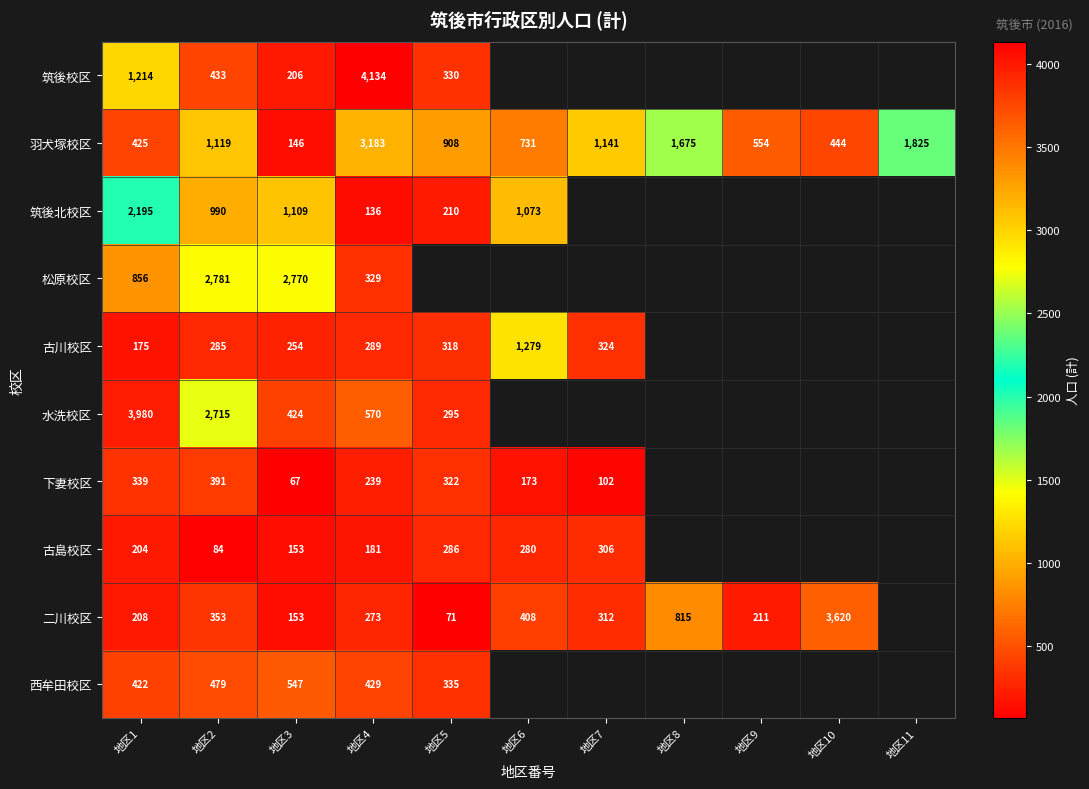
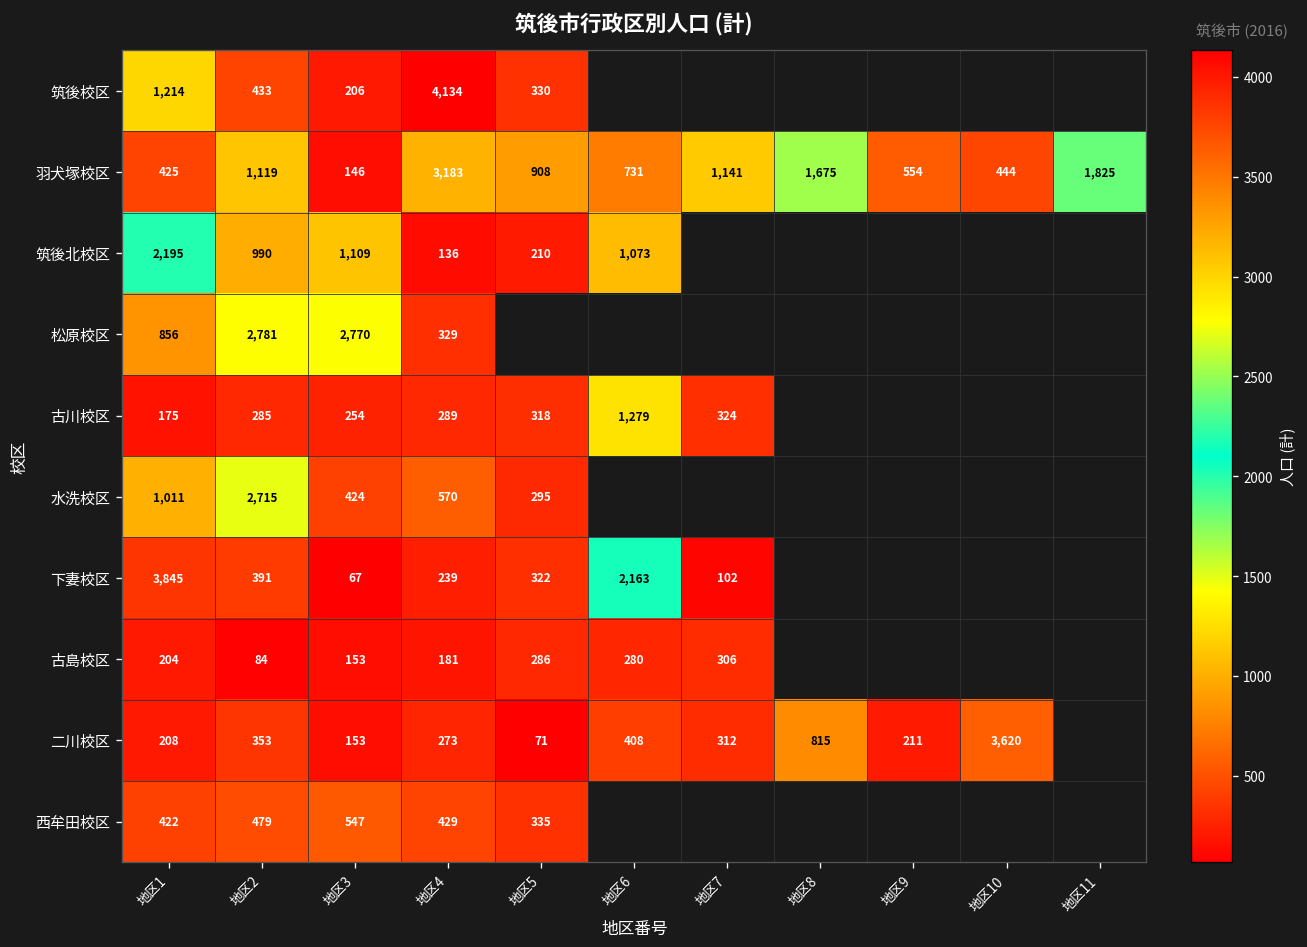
  {
    "筑後校区": {
      "地区1": "1,214",
      "地区2": "433",
      "地区3": "206",
      "地区4": "4,134",
      "地区5": "330"
    },
    "羽犬塚校区": {
      "地区1": "425",
      "地区2": "1,119",
      "地区3": "146",
      "地区4": "3,183",
      "地区5": "908",
      "地区6": "731",
      "地区7": "1,141",
      "地区8": "1,675",
      "地区9": "554",
      "地区10": "444",
      "地区11": "1,825"
    },
    "筑後北校区": {
      "地区1": "2,195",
      "地区2": "990",
      "地区3": "1,109",
      "地区4": "136",
      "地区5": "210",
      "地区6": "1,073"
    },
    "松原校区": {
      "地区1": "856",
      "地区2": "2,781",
      "地区3": "2,770",
      "地区4": "329"
    },
    "古川校区": {
      "地区1": "175",
      "地区2": "285",
      "地区3": "254",
      "地区4": "289",
      "地区5": "318",
      "地区6": "1,279",
      "地区7": "324"
    },
    "水洗校区": {
-     "地区1": "3,980",
+     "地区1": "1,011",
      "地区2": "2,715",
      "地区3": "424",
      "地区4": "570",
      "地区5": "295"
    },
    "下妻校区": {
-     "地区1": "339",
+     "地区1": "3,845",
      "地区2": "391",
      "地区3": "67",
      "地区4": "239",
      "地区5": "322",
-     "地区6": "173",
+     "地区6": "2,163",
      "地区7": "102"
    },
    "古島校区": {
      "地区1": "204",
      "地区2": "84",
      "地区3": "153",
      "地区4": "181",
      "地区5": "286",
      "地区6": "280",
      "地区7": "306"
    },
    "二川校区": {
      "地区1": "208",
      "地区2": "353",
      "地区3": "153",
      "地区4": "273",
      "地区5": "71",
      "地区6": "408",
      "地区7": "312",
      "地区8": "815",
      "地区9": "211",
      "地区10": "3,620"
    },
    "西牟田校区": {
      "地区1": "422",
      "地区2": "479",
      "地区3": "547",
      "地区4": "429",
      "地区5": "335"
    }
  }
